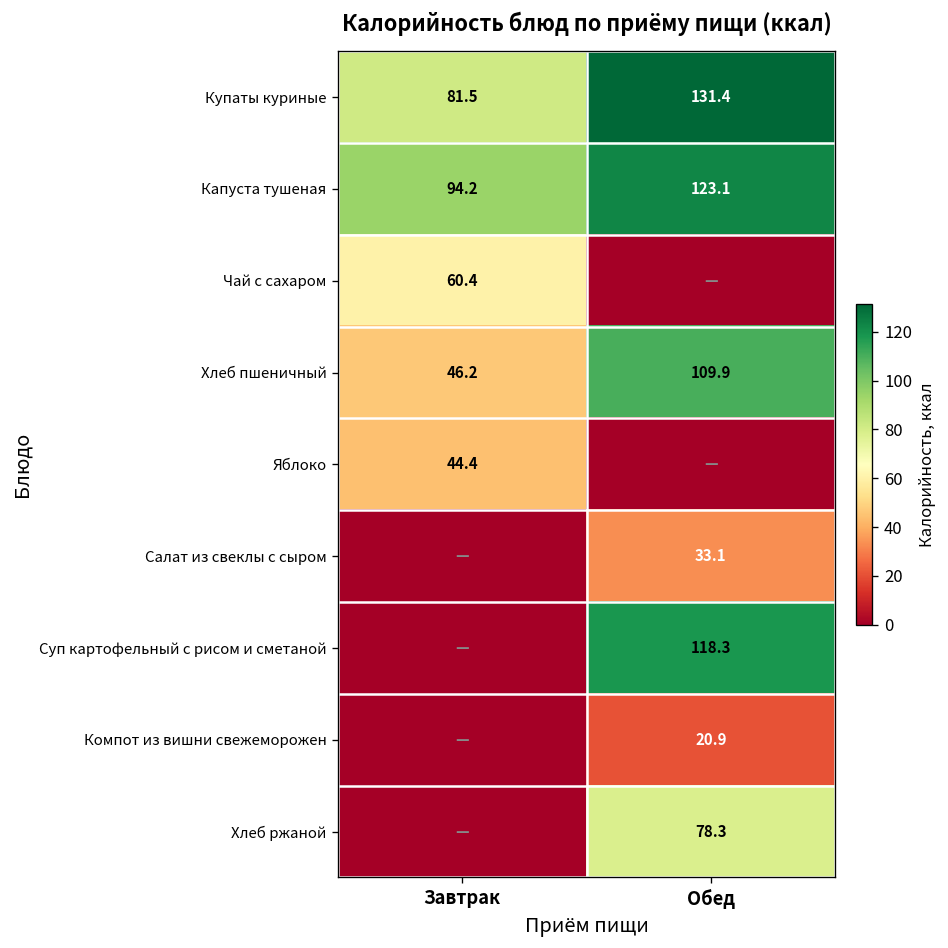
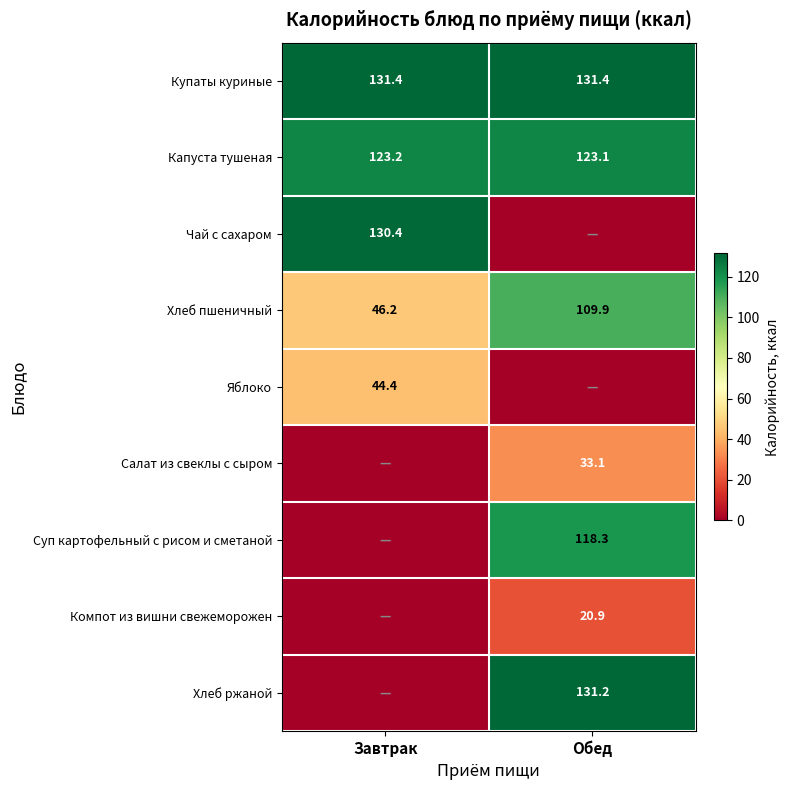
  {
    "Купаты куриные": {
-     "Завтрак": 81.5,
+     "Завтрак": 131.4,
      "Обед": 131.4
    },
    "Капуста тушеная": {
-     "Завтрак": 94.2,
+     "Завтрак": 123.2,
      "Обед": 123.1
    },
    "Чай с сахаром": {
-     "Завтрак": 60.4
+     "Завтрак": 130.4
    },
    "Хлеб пшеничный": {
      "Завтрак": 46.2,
      "Обед": 109.9
    },
    "Яблоко": {
      "Завтрак": 44.4
    },
    "Салат из свеклы с сыром": {
      "Обед": 33.1
    },
    "Суп картофельный с рисом и сметаной": {
      "Обед": 118.3
    },
    "Компот из вишни свежеморожен": {
      "Обед": 20.9
    },
    "Хлеб ржаной": {
-     "Обед": 78.3
+     "Обед": 131.2
    }
  }
